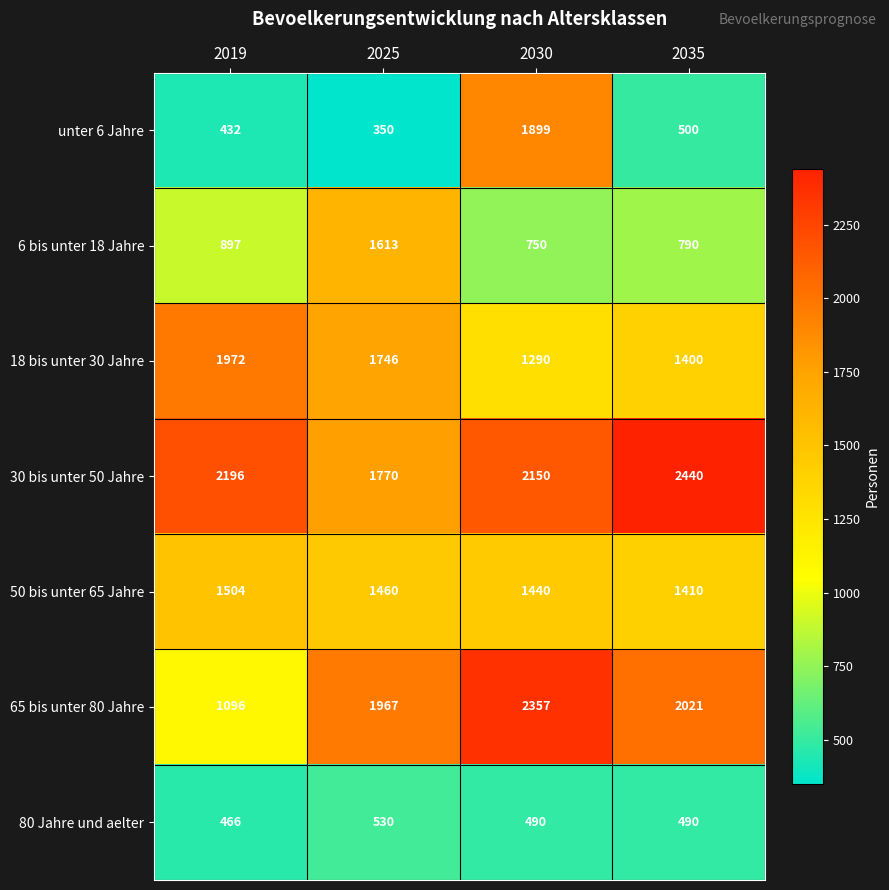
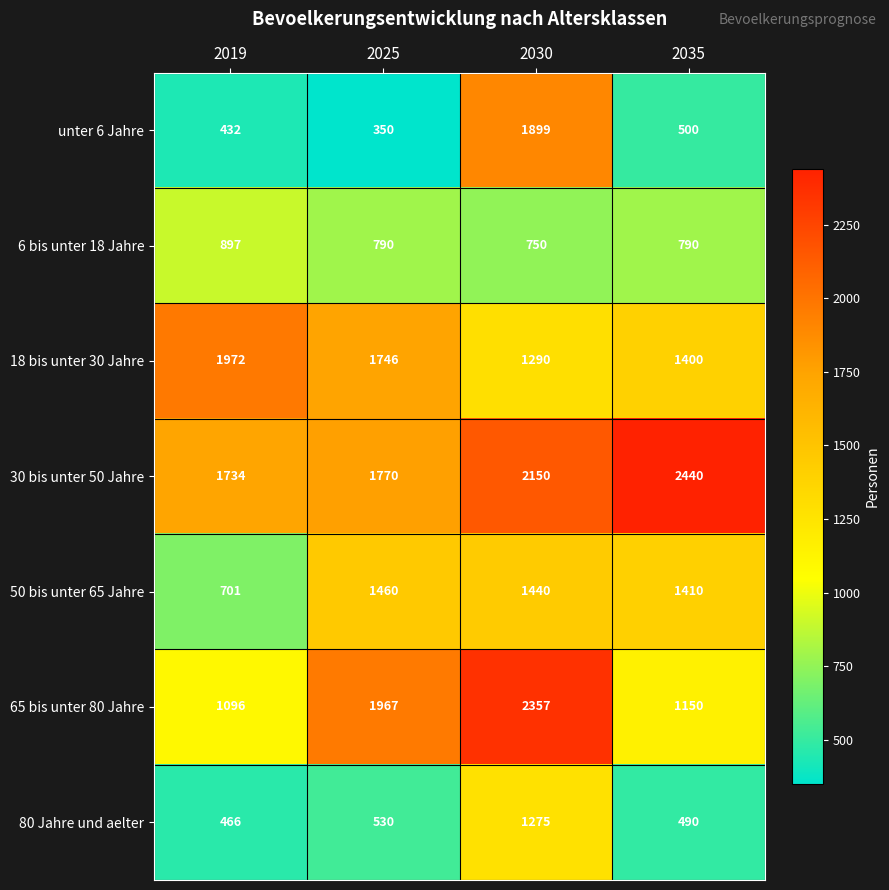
  {
    "unter 6 Jahre": {
      "2019": 432,
      "2025": 350,
      "2030": 1899,
      "2035": 500
    },
    "6 bis unter 18 Jahre": {
      "2019": 897,
-     "2025": 1613,
+     "2025": 790,
      "2030": 750,
      "2035": 790
    },
    "18 bis unter 30 Jahre": {
      "2019": 1972,
      "2025": 1746,
      "2030": 1290,
      "2035": 1400
    },
    "30 bis unter 50 Jahre": {
-     "2019": 2196,
+     "2019": 1734,
      "2025": 1770,
      "2030": 2150,
      "2035": 2440
    },
    "50 bis unter 65 Jahre": {
-     "2019": 1504,
+     "2019": 701,
      "2025": 1460,
      "2030": 1440,
      "2035": 1410
    },
    "65 bis unter 80 Jahre": {
      "2019": 1096,
      "2025": 1967,
      "2030": 2357,
-     "2035": 2021
+     "2035": 1150
    },
    "80 Jahre und aelter": {
      "2019": 466,
      "2025": 530,
-     "2030": 490,
+     "2030": 1275,
      "2035": 490
    }
  }
